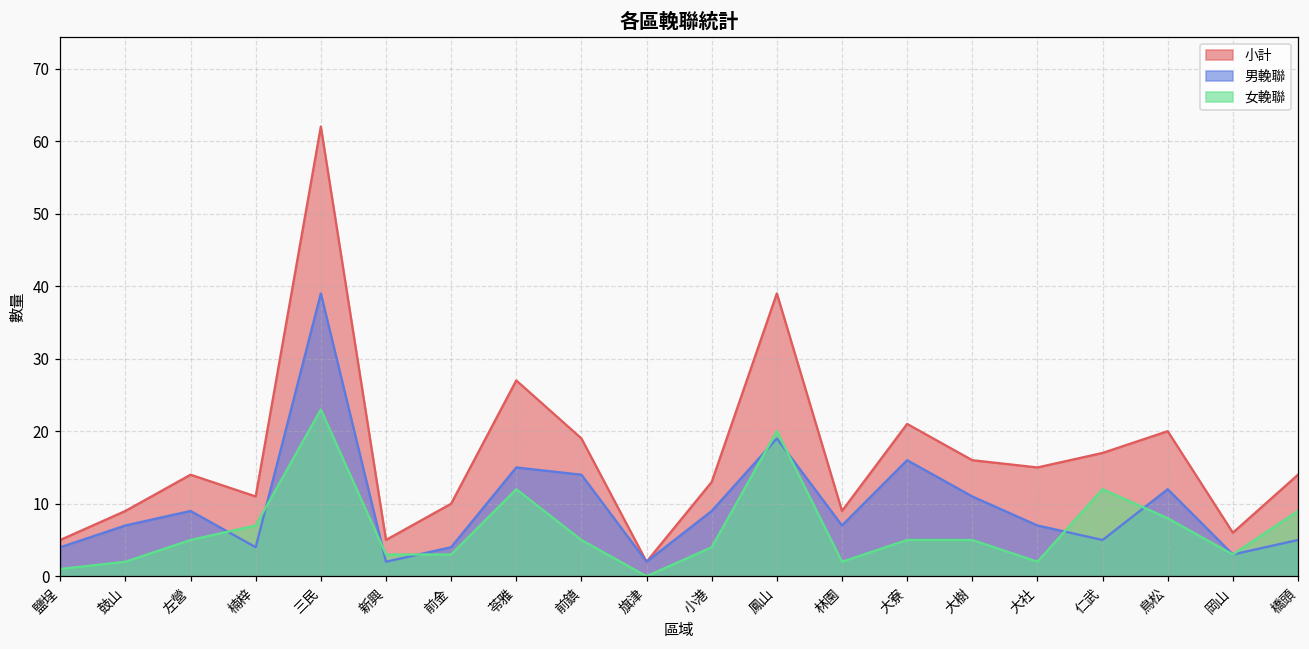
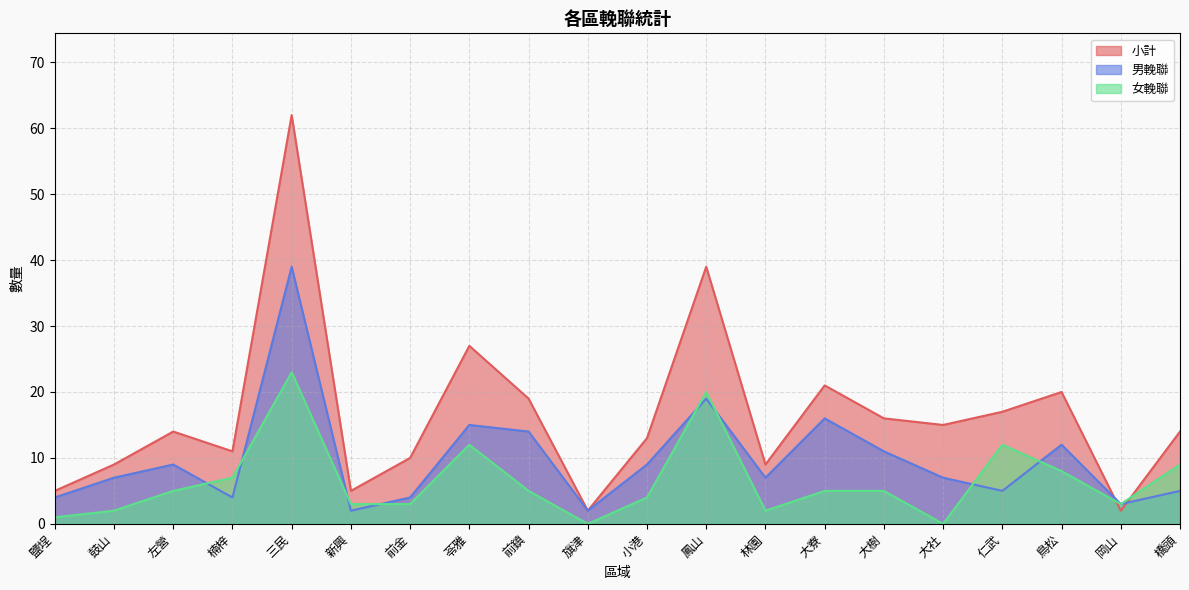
  {
    "小計": {
      "鹽埕": 5,
      "鼓山": 9,
      "左營": 14,
      "楠梓": 11,
      "三民": 62,
      "新興": 5,
      "前金": 10,
      "苓雅": 27,
      "前鎮": 19,
      "小港": 13,
      "鳳山": 39,
      "林園": 9,
      "大寮": 21,
      "大樹": 16,
      "大社": 15,
      "仁武": 17,
      "鳥松": 20,
-     "岡山": 6,
+     "岡山": 2,
      "橋頭": 14
    },
    "男輓聯": {
      "鹽埕": 4,
      "鼓山": 7,
      "左營": 9,
      "楠梓": 4,
      "三民": 39,
      "新興": 2,
      "前金": 4,
      "苓雅": 15,
      "前鎮": 14,
      "小港": 9,
      "鳳山": 19,
      "林園": 7,
      "大寮": 16,
      "大樹": 11,
      "大社": 7,
      "仁武": 5,
      "鳥松": 12,
      "橋頭": 5
    },
    "女輓聯": {
      "鹽埕": 1,
      "鼓山": 2,
      "左營": 5,
      "楠梓": 7,
      "三民": 23,
      "新興": 3,
      "前金": 3,
      "苓雅": 12,
      "前鎮": 5,
      "旗津": 0,
      "小港": 4,
      "鳳山": 20,
      "林園": 2,
      "大寮": 5,
      "大樹": 5,
-     "大社": 2,
+     "大社": 0,
      "仁武": 12,
      "鳥松": 8,
      "橋頭": 9
    }
  }
